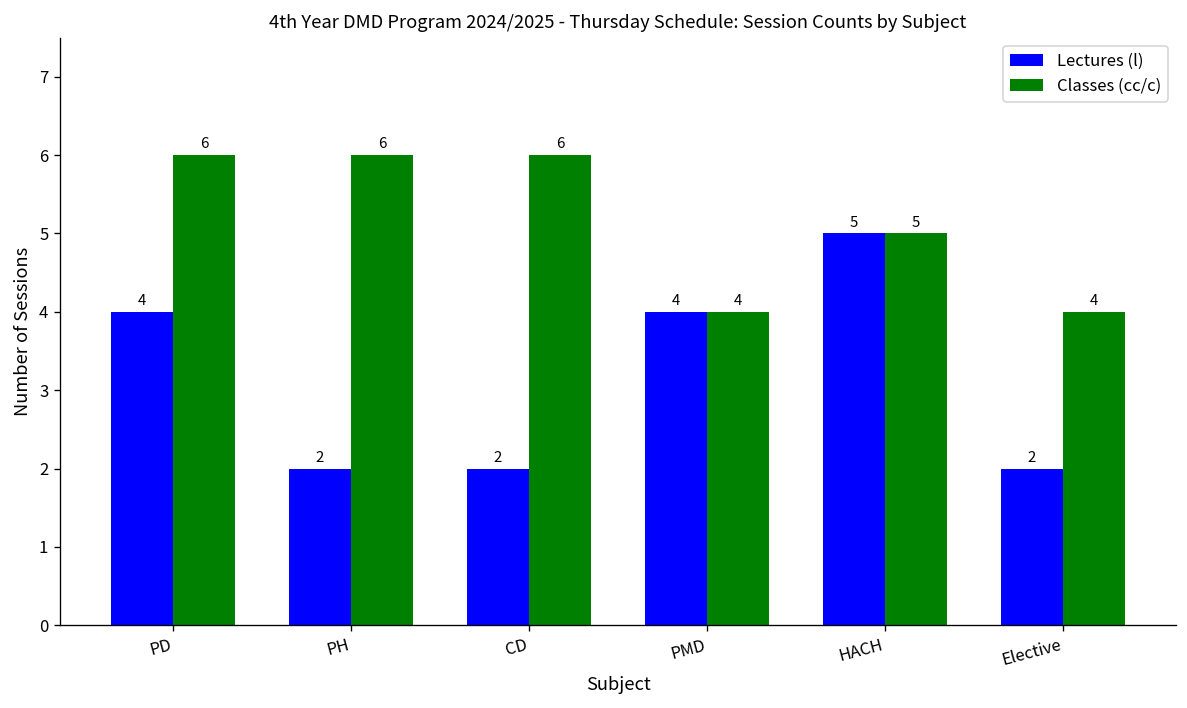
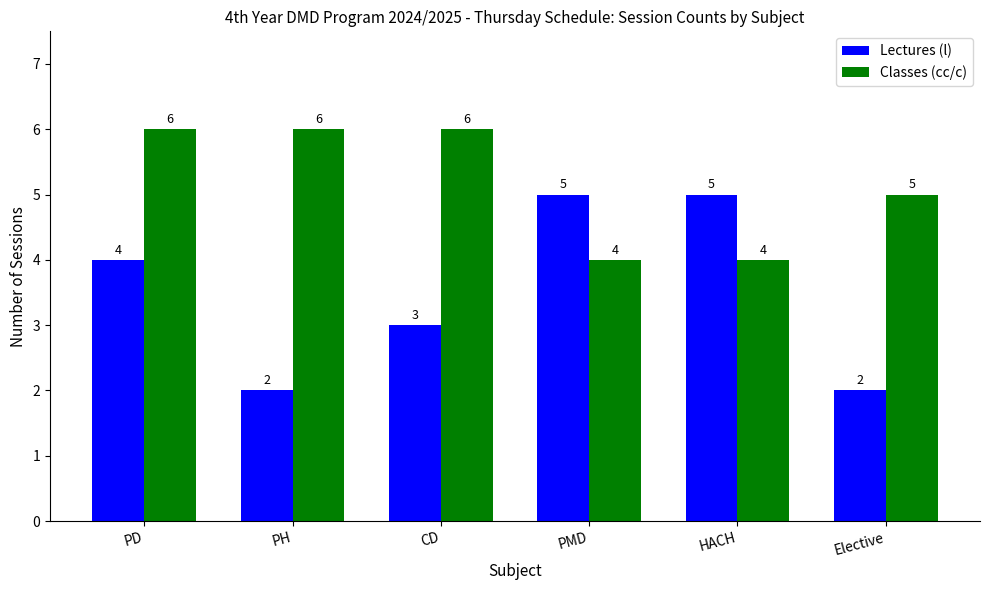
  {
    "Lectures (l)": {
      "PD": 4,
      "PH": 2,
-     "CD": 2,
-     "PMD": 4,
+     "CD": 3,
+     "PMD": 5,
      "HACH": 5,
      "Elective": 2
    },
    "Classes (cc/c)": {
      "PD": 6,
      "PH": 6,
      "CD": 6,
      "PMD": 4,
-     "HACH": 5,
-     "Elective": 4
+     "HACH": 4,
+     "Elective": 5
    }
  }
